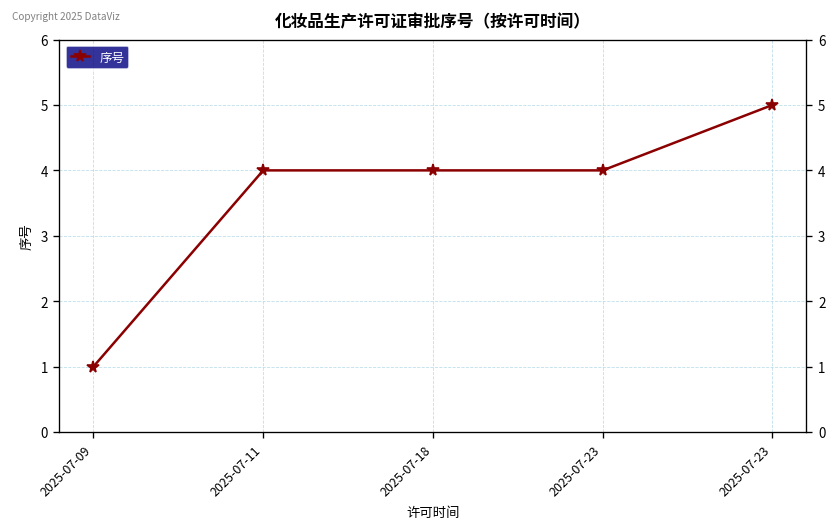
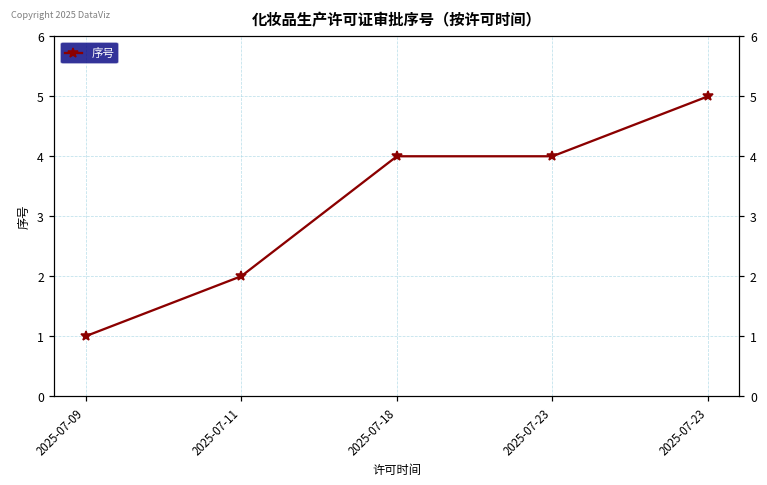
  {
    "2025-07-09": 1,
-   "2025-07-11": 4,
+   "2025-07-11": 2,
    "2025-07-18": 4
  }
